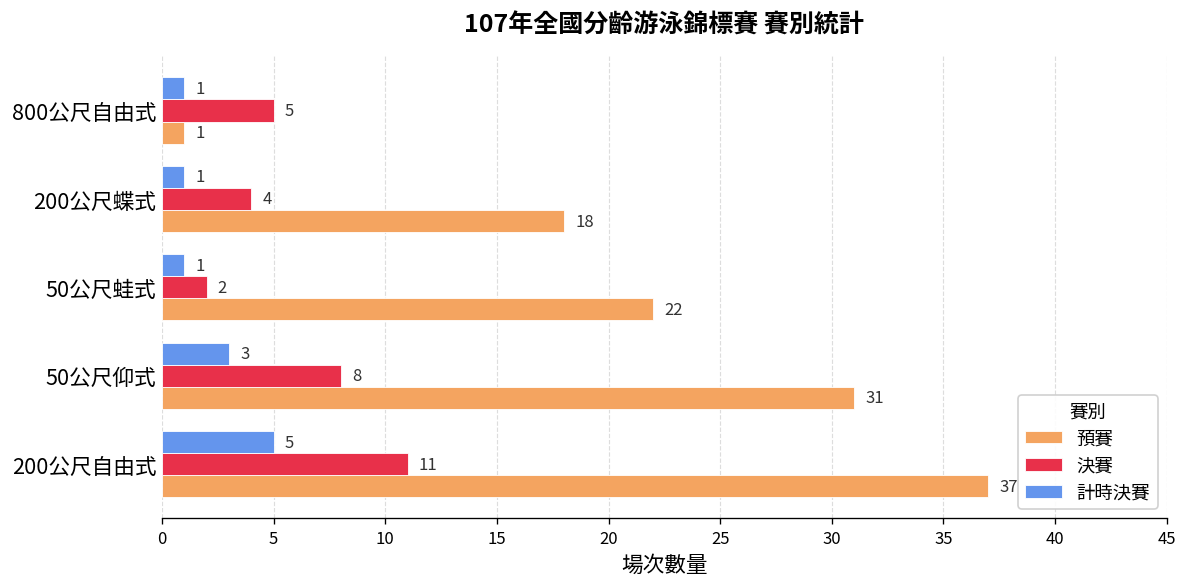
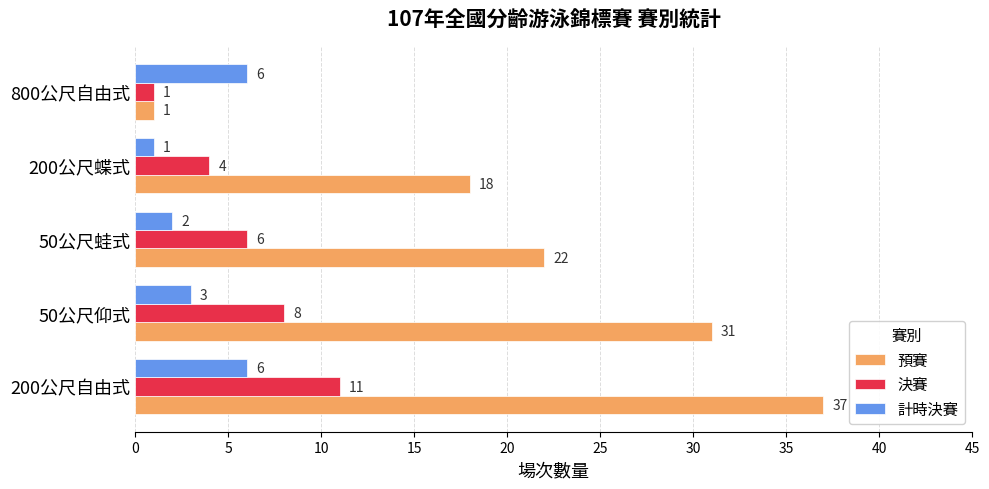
  {
    "預賽": {
      "800公尺自由式": 1,
      "200公尺蝶式": 18,
      "50公尺蛙式": 22,
      "50公尺仰式": 31,
      "200公尺自由式": 37
    },
    "決賽": {
-     "800公尺自由式": 5,
+     "800公尺自由式": 1,
      "200公尺蝶式": 4,
-     "50公尺蛙式": 2,
+     "50公尺蛙式": 6,
      "50公尺仰式": 8,
      "200公尺自由式": 11
    },
    "計時決賽": {
-     "800公尺自由式": 1,
+     "800公尺自由式": 6,
      "200公尺蝶式": 1,
-     "50公尺蛙式": 1,
+     "50公尺蛙式": 2,
      "50公尺仰式": 3,
-     "200公尺自由式": 5
+     "200公尺自由式": 6
    }
  }
